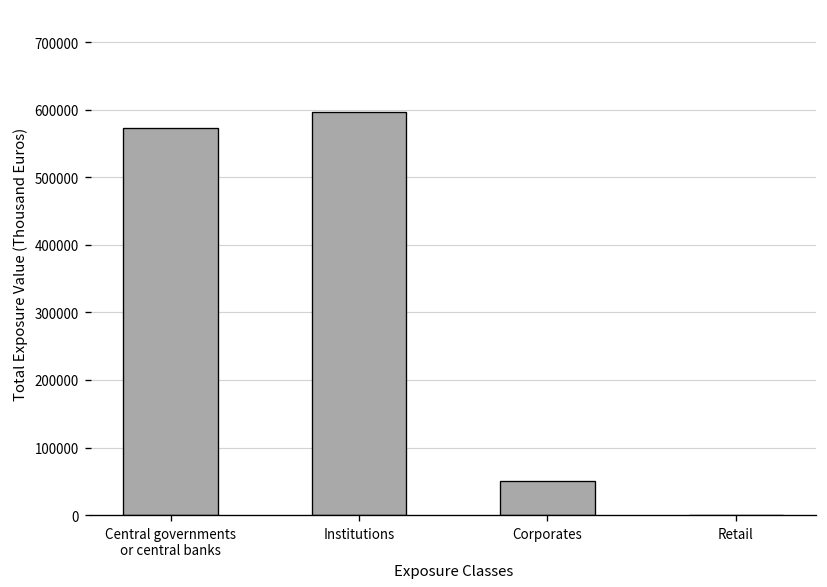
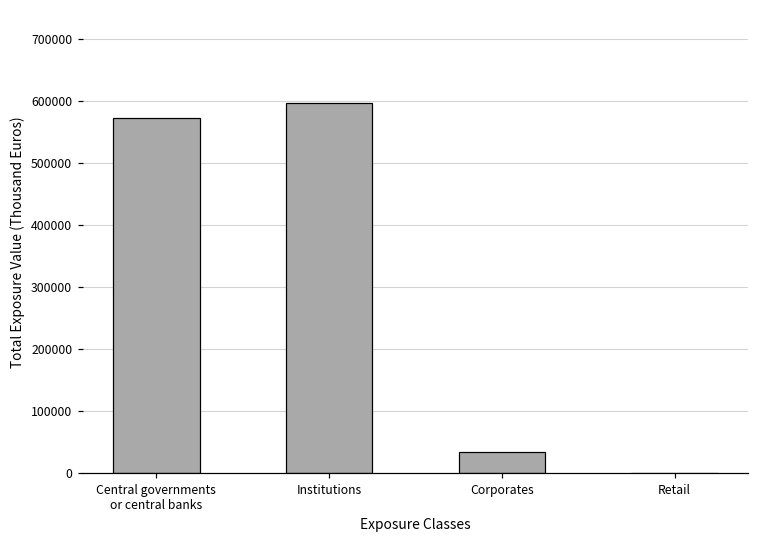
  {
    "Central governments or central banks": 570000,
    "Institutions": 600000,
-   "Corporates": 50000
+   "Corporates": 30000
  }
